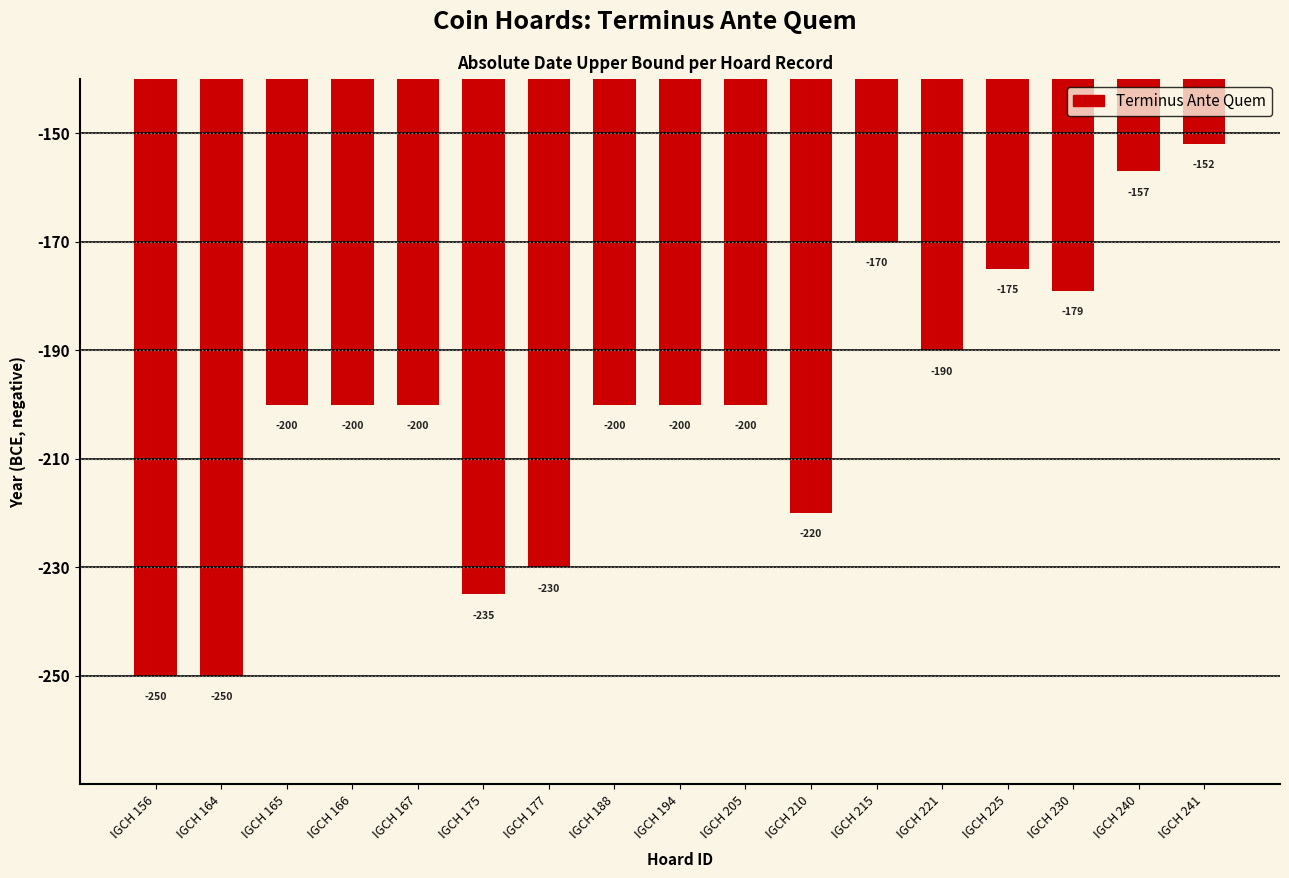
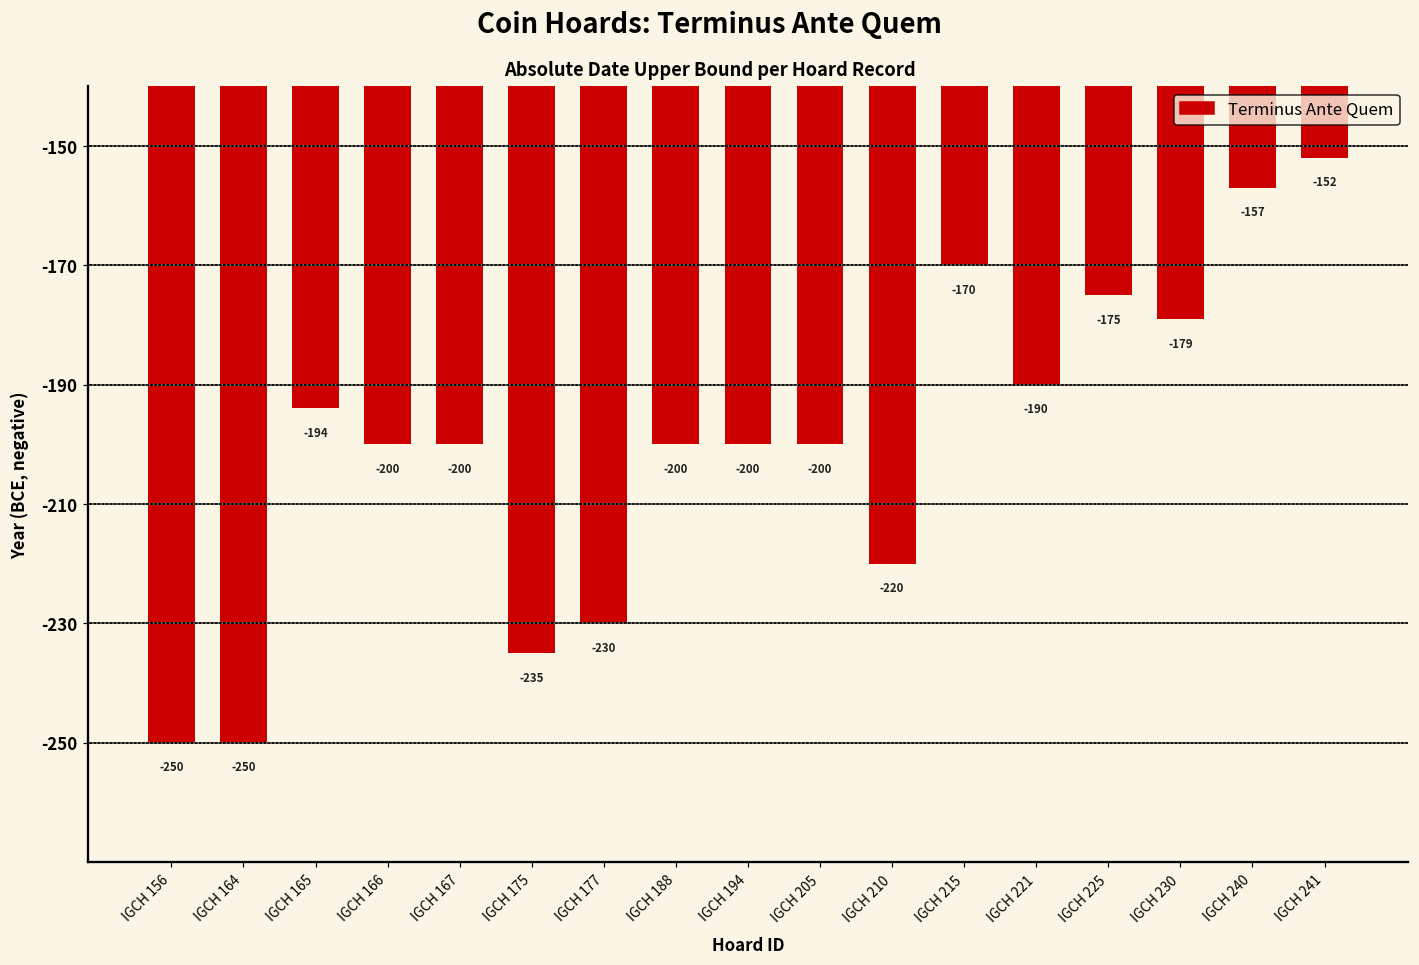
  {
    "IGCH 156": -250,
    "IGCH 164": -250,
-   "IGCH 165": -200,
+   "IGCH 165": -194,
    "IGCH 166": -200,
    "IGCH 167": -200,
    "IGCH 175": -235,
    "IGCH 177": -230,
    "IGCH 188": -200,
    "IGCH 194": -200,
    "IGCH 205": -200,
    "IGCH 210": -220,
    "IGCH 215": -170,
    "IGCH 221": -190,
    "IGCH 225": -175,
    "IGCH 230": -179,
    "IGCH 240": -157,
    "IGCH 241": -152
  }
